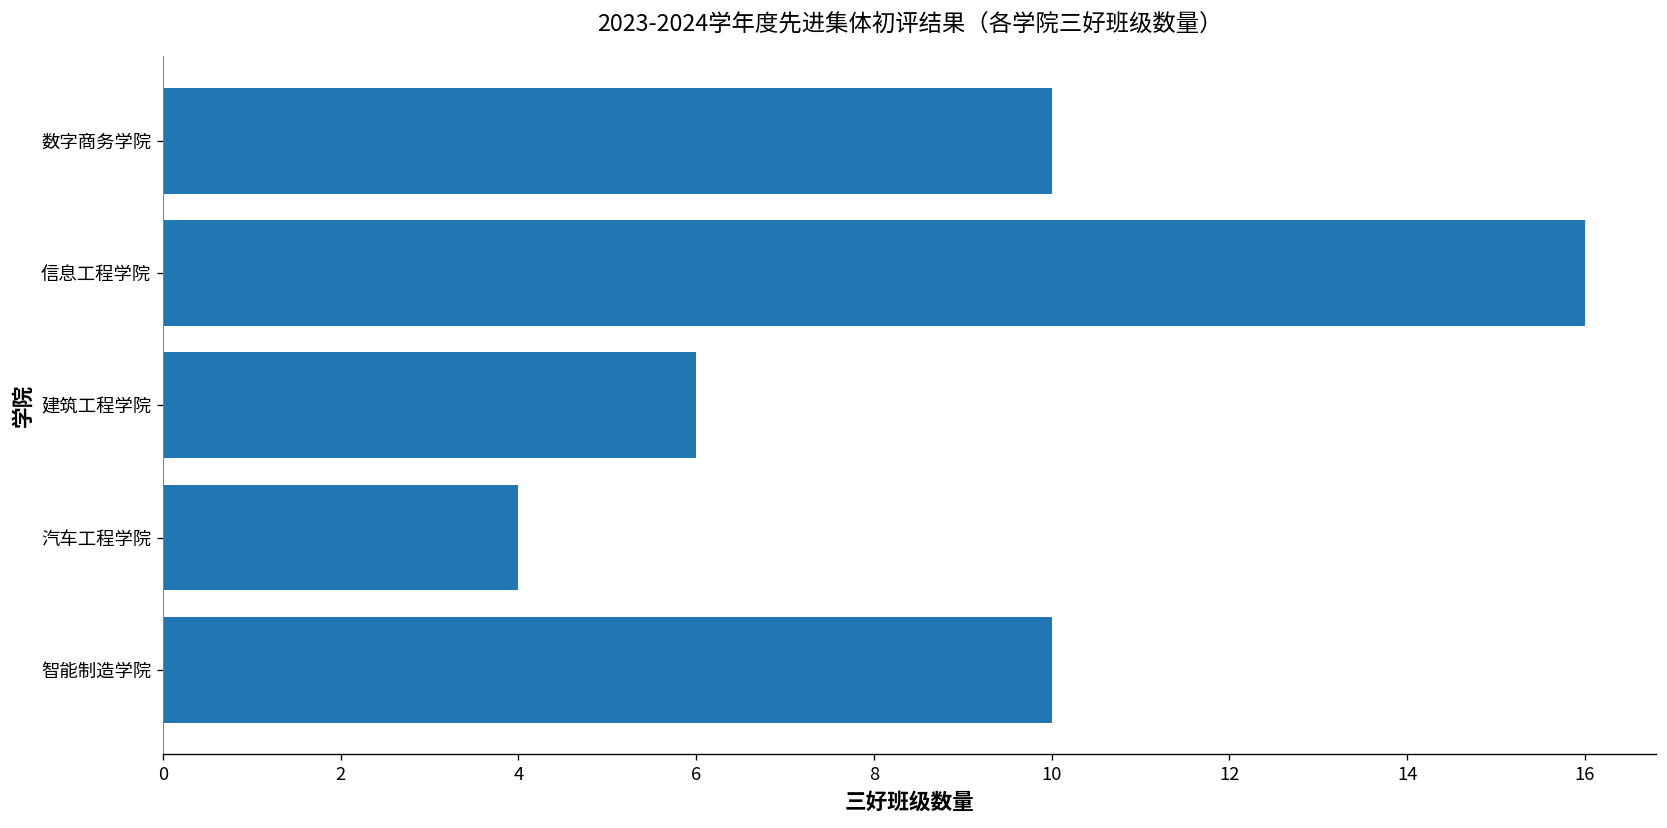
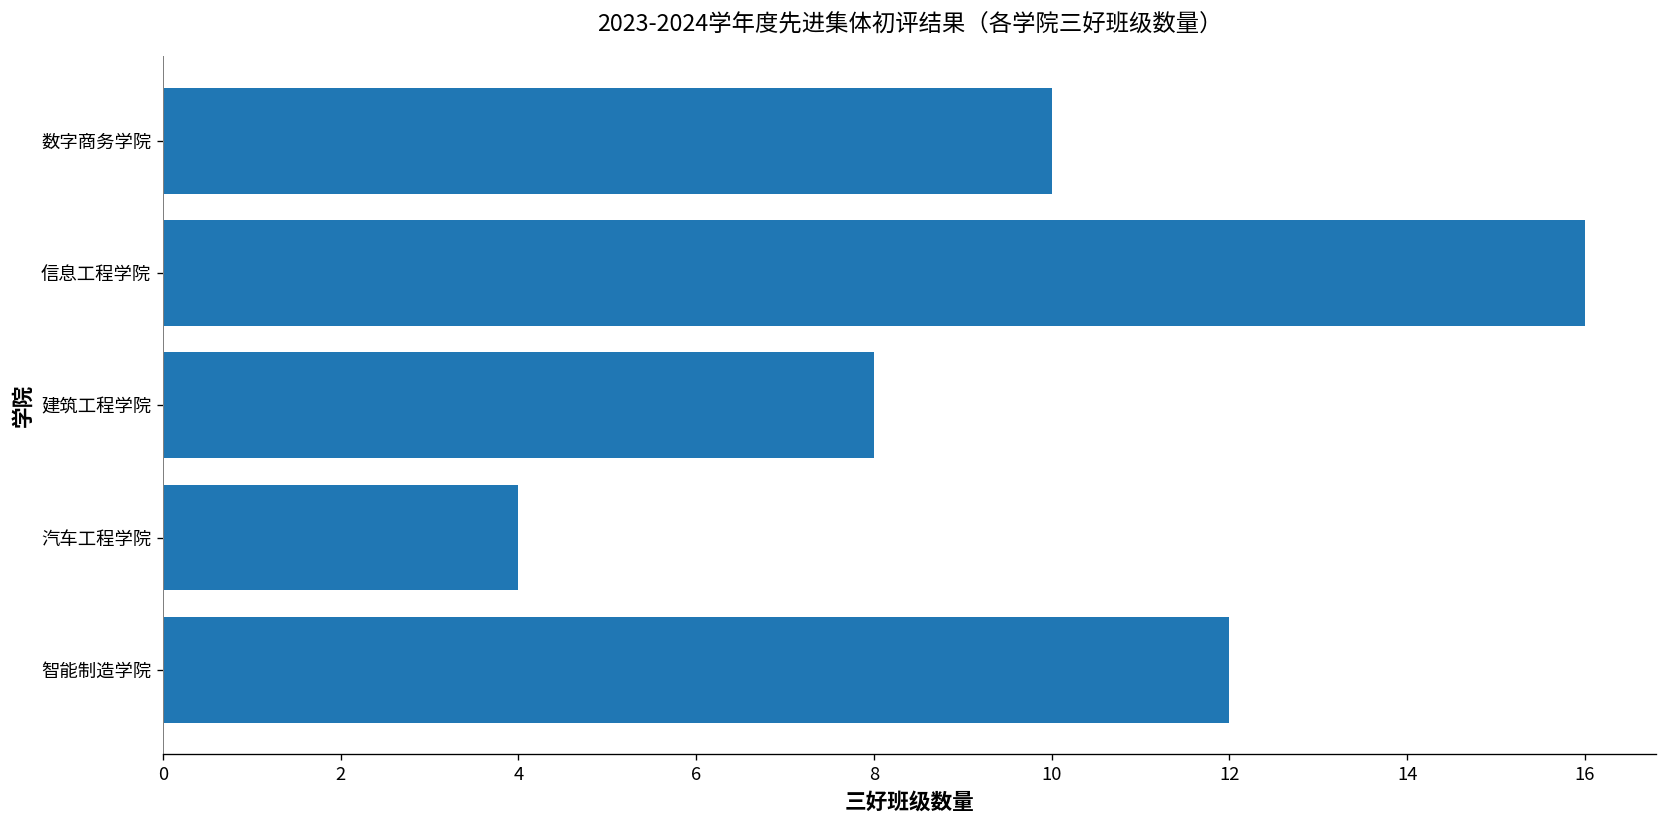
  {
    "数字商务学院": 10,
    "信息工程学院": 16,
-   "建筑工程学院": 6,
+   "建筑工程学院": 8,
    "汽车工程学院": 4,
-   "智能制造学院": 10
+   "智能制造学院": 12
  }
